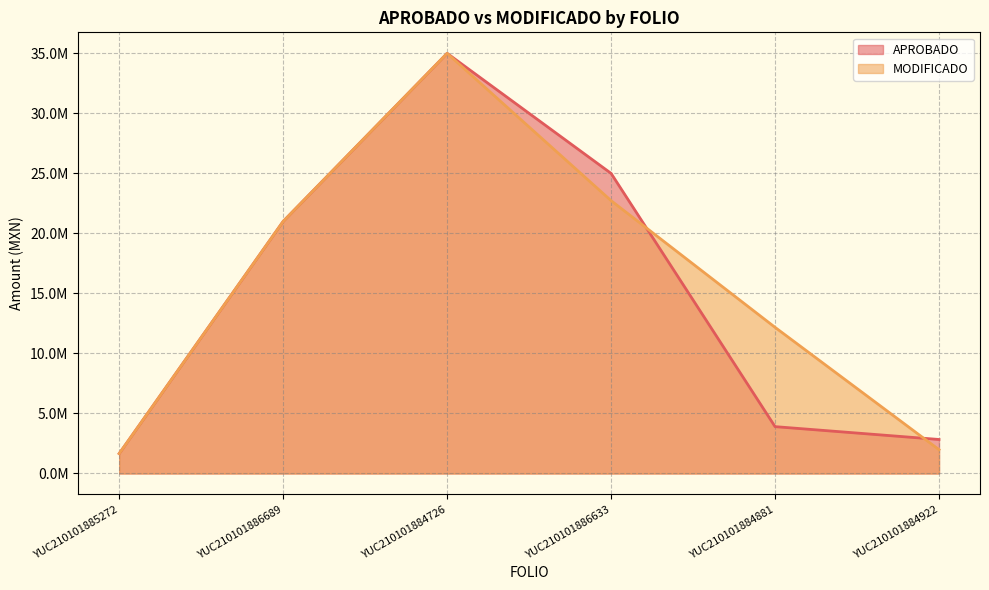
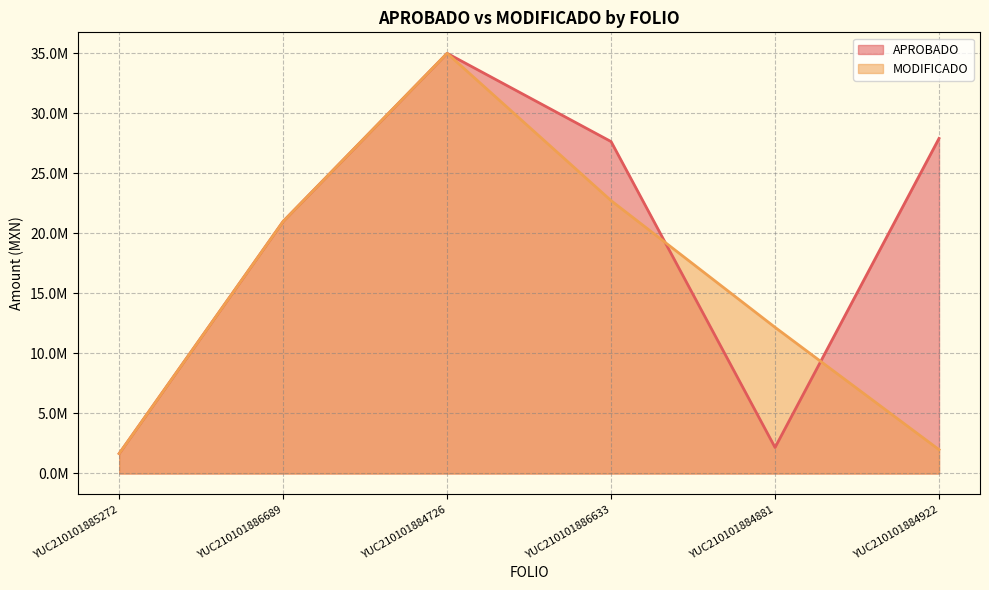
  {
    "APROBADO": {
-     "YUC210101886633": 25000000,
-     "YUC210101884881": 3900000,
-     "YUC210101884922": 2800000
+     "YUC210101886633": 27600000,
+     "YUC210101884881": 2200000,
+     "YUC210101884922": 27900000
    },
    "MODIFICADO": {
      "YUC210101886633": 22700000,
      "YUC210101884881": 12200000,
      "YUC210101884922": 2000000
    }
  }
